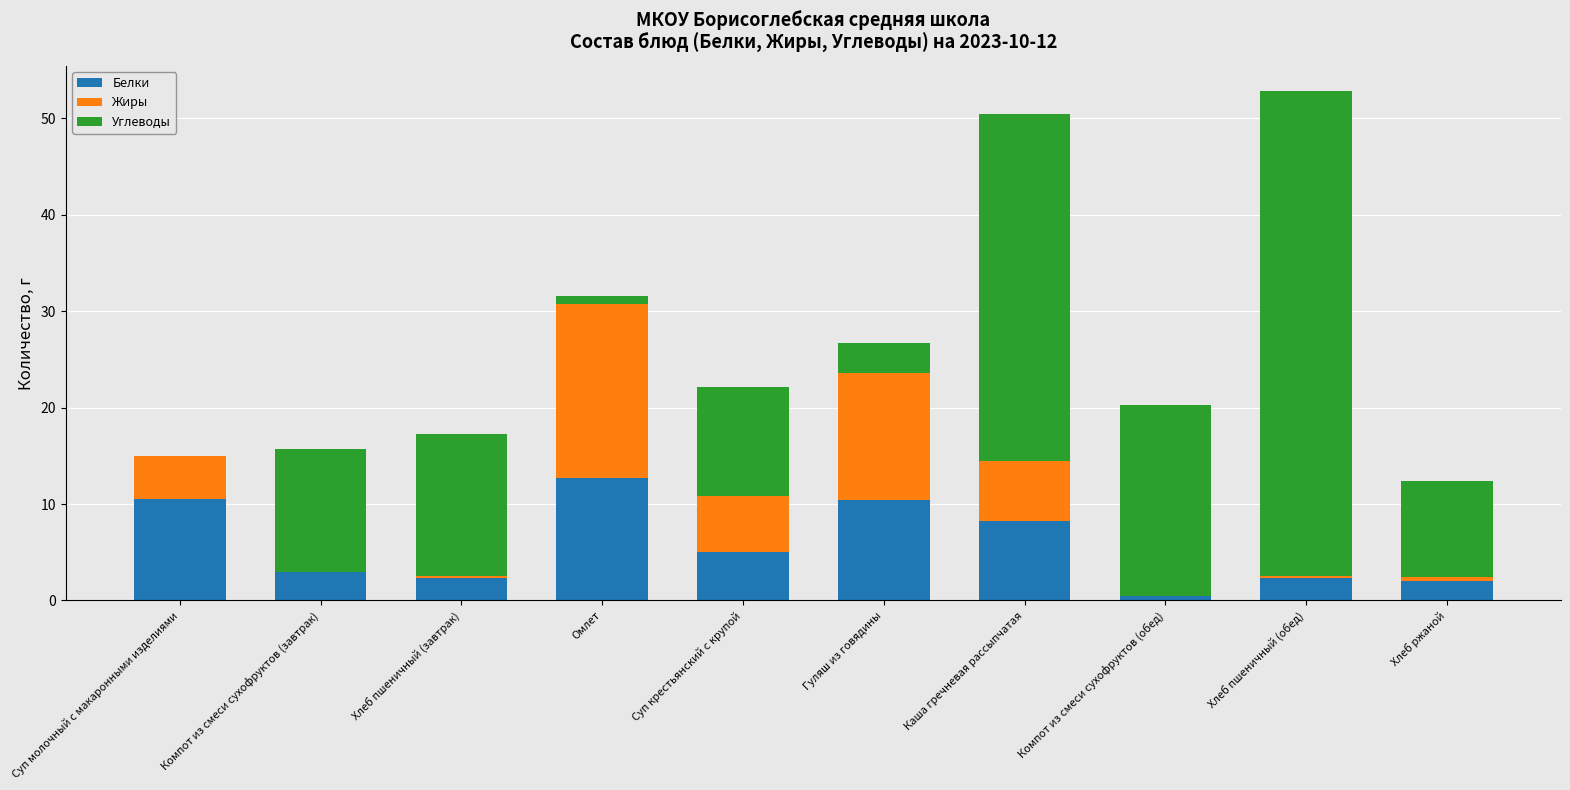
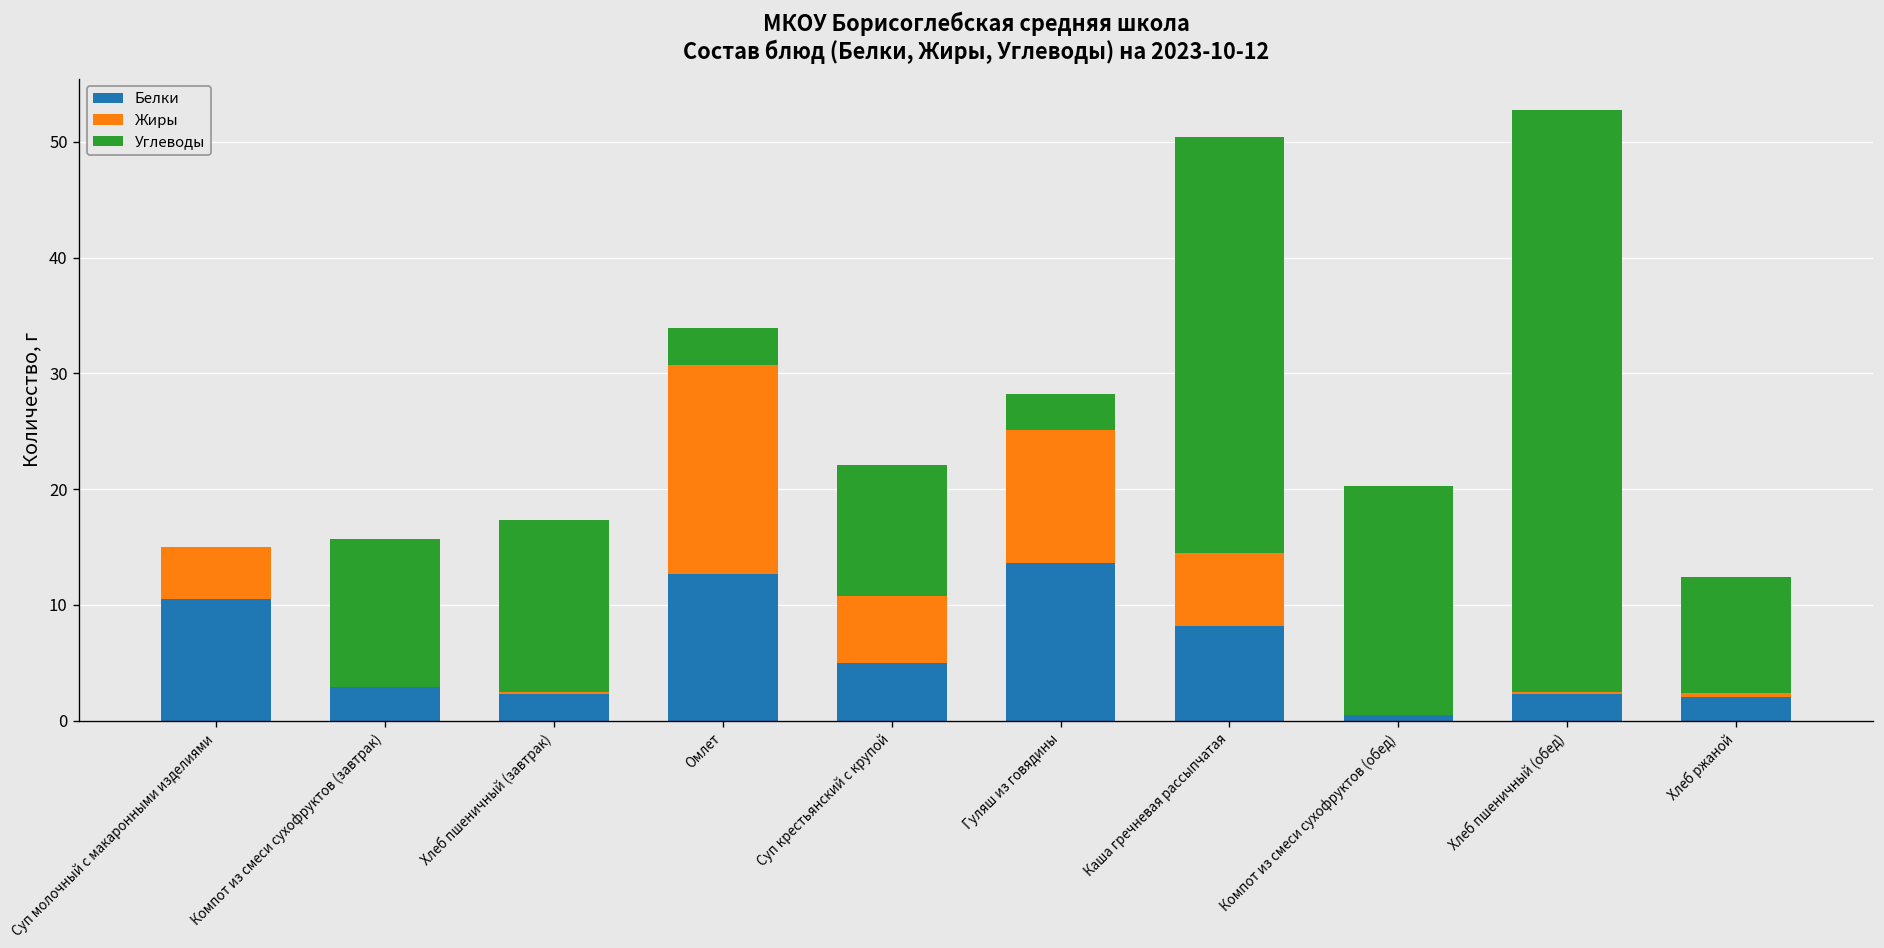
  {
    "Белки": {
      "Суп молочный с макаронными изделиями": 11,
      "Компот из смеси сухофруктов (завтрак)": 3,
      "Хлеб пшеничный (завтрак)": 2,
      "Омлет": 13,
      "Суп крестьянский с крупой": 5,
-     "Гуляш из говядины": 10,
+     "Гуляш из говядины": 14,
      "Каша гречневая рассыпчатая": 8,
      "Компот из смеси сухофруктов (обед)": 1,
      "Хлеб пшеничный (обед)": 2,
      "Хлеб ржаной": 2
    },
    "Жиры": {
      "Суп молочный с макаронными изделиями": 5,
      "Компот из смеси сухофруктов (завтрак)": 0,
      "Омлет": 18,
      "Суп крестьянский с крупой": 6,
-     "Гуляш из говядины": 13,
+     "Гуляш из говядины": 12,
      "Каша гречневая рассыпчатая": 6,
      "Компот из смеси сухофруктов (обед)": 0,
      "Хлеб ржаной": 0
    },
    "Углеводы": {
      "Суп молочный с макаронными изделиями": 0,
      "Компот из смеси сухофруктов (завтрак)": 13,
      "Хлеб пшеничный (завтрак)": 15,
-     "Омлет": 1,
+     "Омлет": 3,
      "Суп крестьянский с крупой": 11,
      "Гуляш из говядины": 3,
      "Каша гречневая рассыпчатая": 36,
      "Компот из смеси сухофруктов (обед)": 20,
      "Хлеб пшеничный (обед)": 50,
      "Хлеб ржаной": 10
    }
  }
